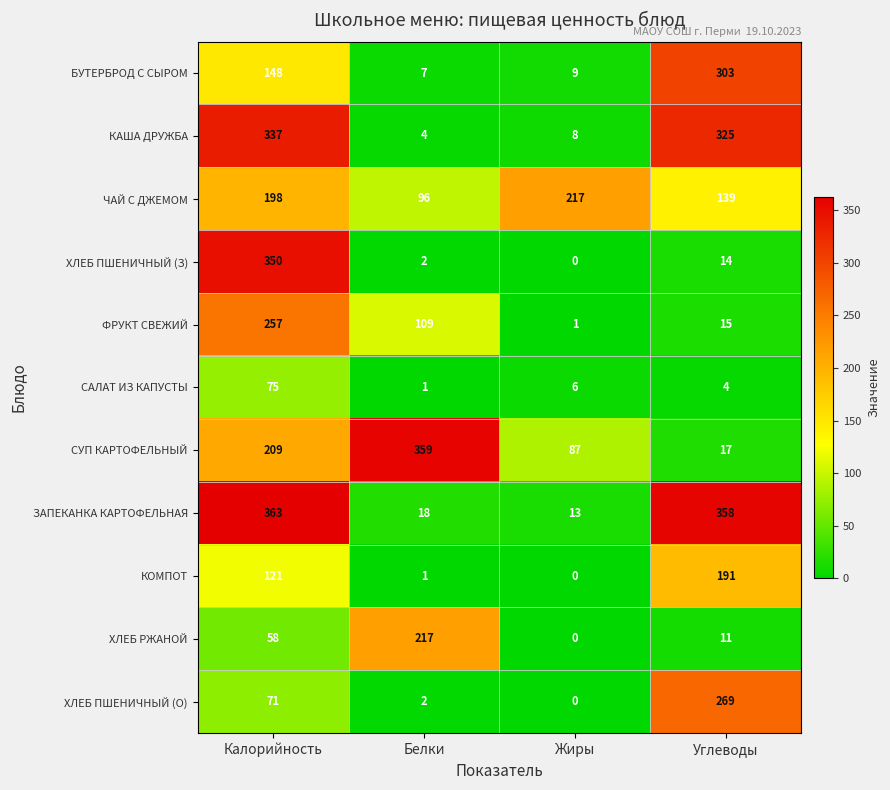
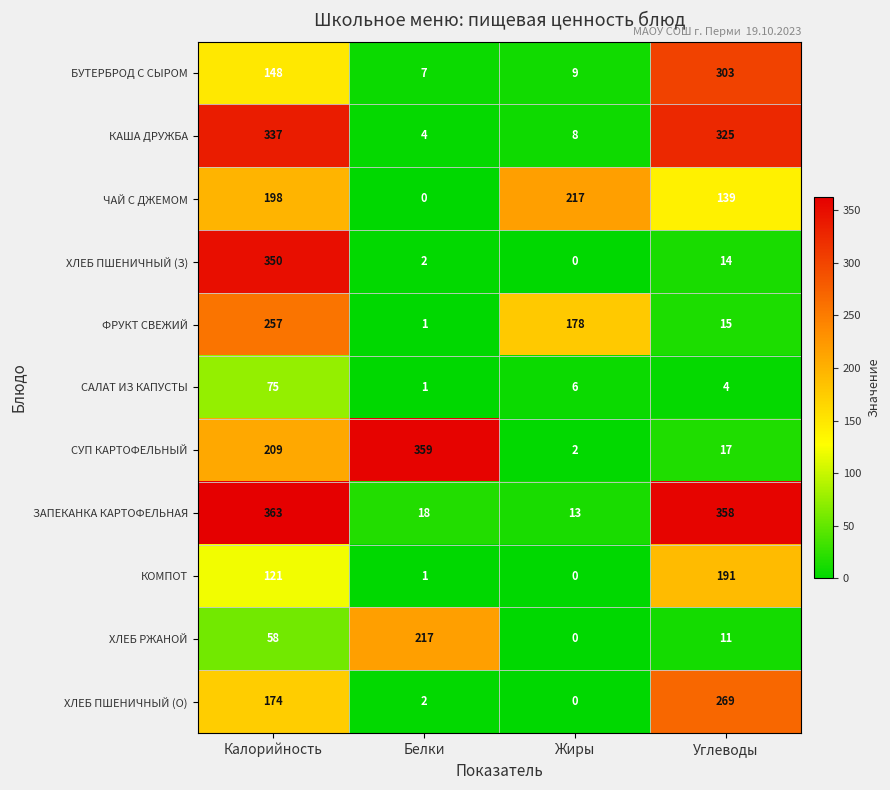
  {
    "БУТЕРБРОД С СЫРОМ": {
      "Калорийность": 148,
      "Белки": 7,
      "Жиры": 9,
      "Углеводы": 303
    },
    "КАША ДРУЖБА": {
      "Калорийность": 337,
      "Белки": 4,
      "Жиры": 8,
      "Углеводы": 325
    },
    "ЧАЙ С ДЖЕМОМ": {
      "Калорийность": 198,
-     "Белки": 96,
+     "Белки": 0,
      "Жиры": 217,
      "Углеводы": 139
    },
    "ХЛЕБ ПШЕНИЧНЫЙ (З)": {
      "Калорийность": 350,
      "Белки": 2,
      "Жиры": 0,
      "Углеводы": 14
    },
    "ФРУКТ СВЕЖИЙ": {
      "Калорийность": 257,
-     "Белки": 109,
-     "Жиры": 1,
+     "Белки": 1,
+     "Жиры": 178,
      "Углеводы": 15
    },
    "САЛАТ ИЗ КАПУСТЫ": {
      "Калорийность": 75,
      "Белки": 1,
      "Жиры": 6,
      "Углеводы": 4
    },
    "СУП КАРТОФЕЛЬНЫЙ": {
      "Калорийность": 209,
      "Белки": 359,
-     "Жиры": 87,
+     "Жиры": 2,
      "Углеводы": 17
    },
    "ЗАПЕКАНКА КАРТОФЕЛЬНАЯ": {
      "Калорийность": 363,
      "Белки": 18,
      "Жиры": 13,
      "Углеводы": 358
    },
    "КОМПОТ": {
      "Калорийность": 121,
      "Белки": 1,
      "Жиры": 0,
      "Углеводы": 191
    },
    "ХЛЕБ РЖАНОЙ": {
      "Калорийность": 58,
      "Белки": 217,
      "Жиры": 0,
      "Углеводы": 11
    },
    "ХЛЕБ ПШЕНИЧНЫЙ (О)": {
-     "Калорийность": 71,
+     "Калорийность": 174,
      "Белки": 2,
      "Жиры": 0,
      "Углеводы": 269
    }
  }
